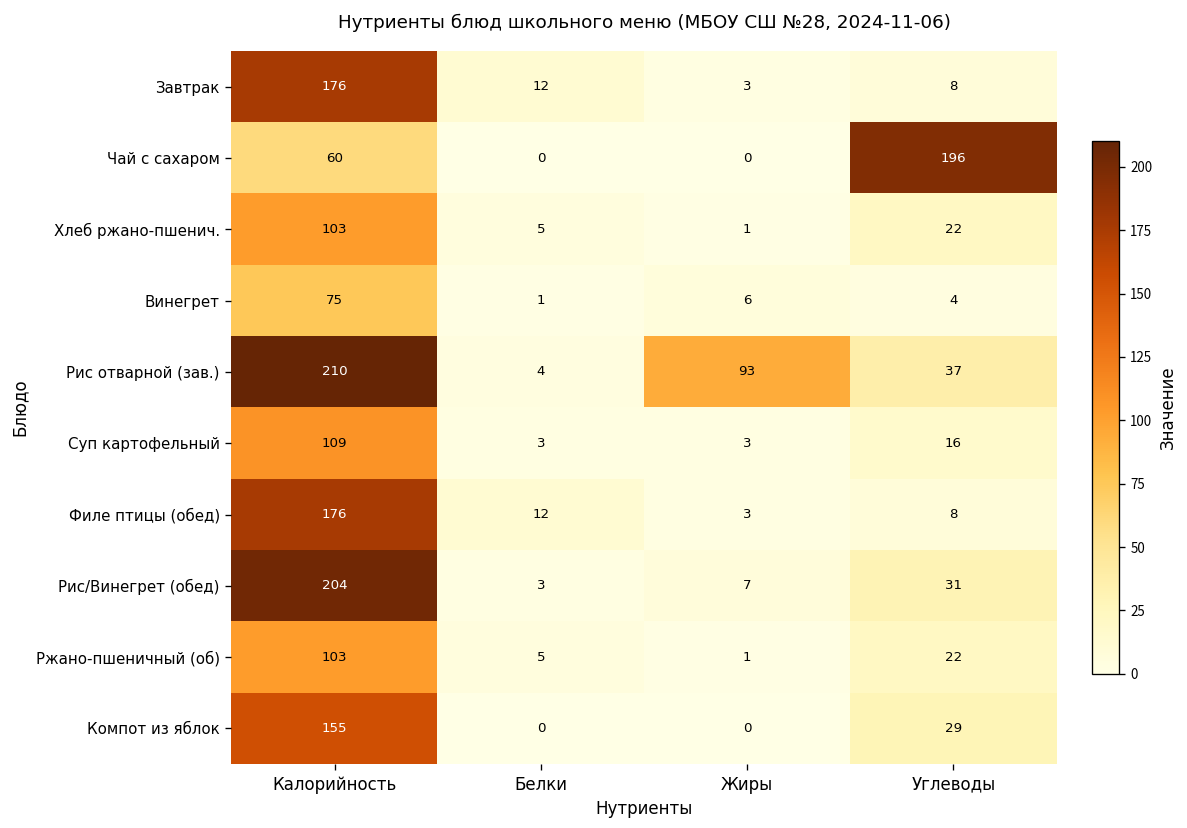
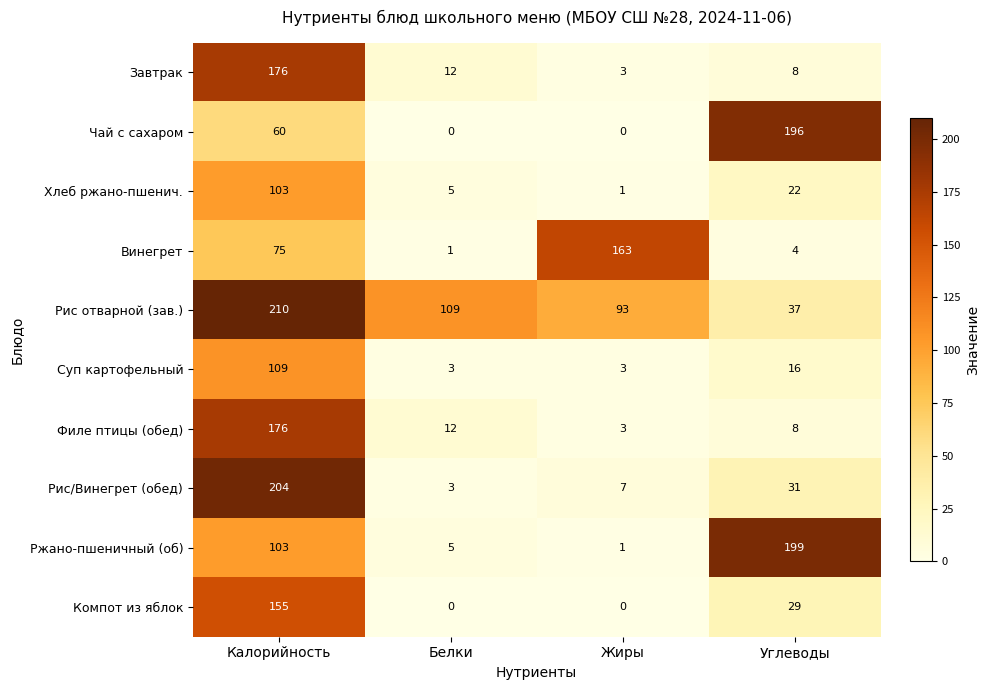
  {
    "Завтрак": {
      "Калорийность": 176,
      "Белки": 12,
      "Жиры": 3,
      "Углеводы": 8
    },
    "Чай с сахаром": {
      "Калорийность": 60,
      "Белки": 0,
      "Жиры": 0,
      "Углеводы": 196
    },
    "Хлеб ржано-пшенич.": {
      "Калорийность": 103,
      "Белки": 5,
      "Жиры": 1,
      "Углеводы": 22
    },
    "Винегрет": {
      "Калорийность": 75,
      "Белки": 1,
-     "Жиры": 6,
+     "Жиры": 163,
      "Углеводы": 4
    },
    "Рис отварной (зав.)": {
      "Калорийность": 210,
-     "Белки": 4,
+     "Белки": 109,
      "Жиры": 93,
      "Углеводы": 37
    },
    "Суп картофельный": {
      "Калорийность": 109,
      "Белки": 3,
      "Жиры": 3,
      "Углеводы": 16
    },
    "Филе птицы (обед)": {
      "Калорийность": 176,
      "Белки": 12,
      "Жиры": 3,
      "Углеводы": 8
    },
    "Рис/Винегрет (обед)": {
      "Калорийность": 204,
      "Белки": 3,
      "Жиры": 7,
      "Углеводы": 31
    },
    "Ржано-пшеничный (об)": {
      "Калорийность": 103,
      "Белки": 5,
      "Жиры": 1,
-     "Углеводы": 22
+     "Углеводы": 199
    },
    "Компот из яблок": {
      "Калорийность": 155,
      "Белки": 0,
      "Жиры": 0,
      "Углеводы": 29
    }
  }
